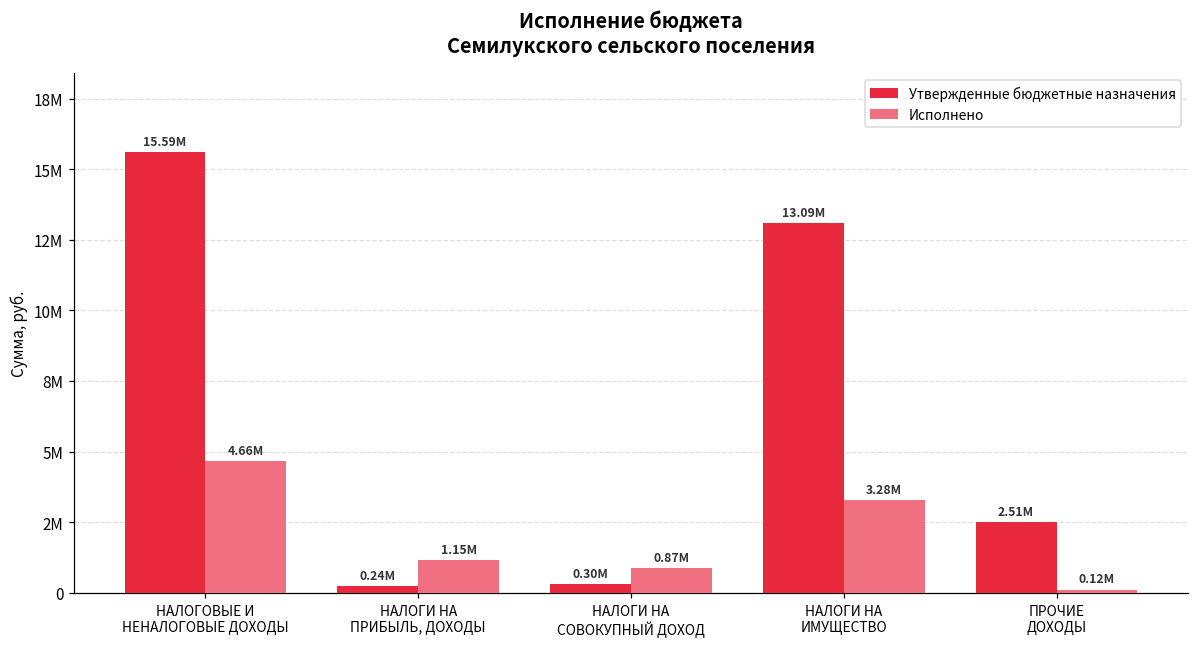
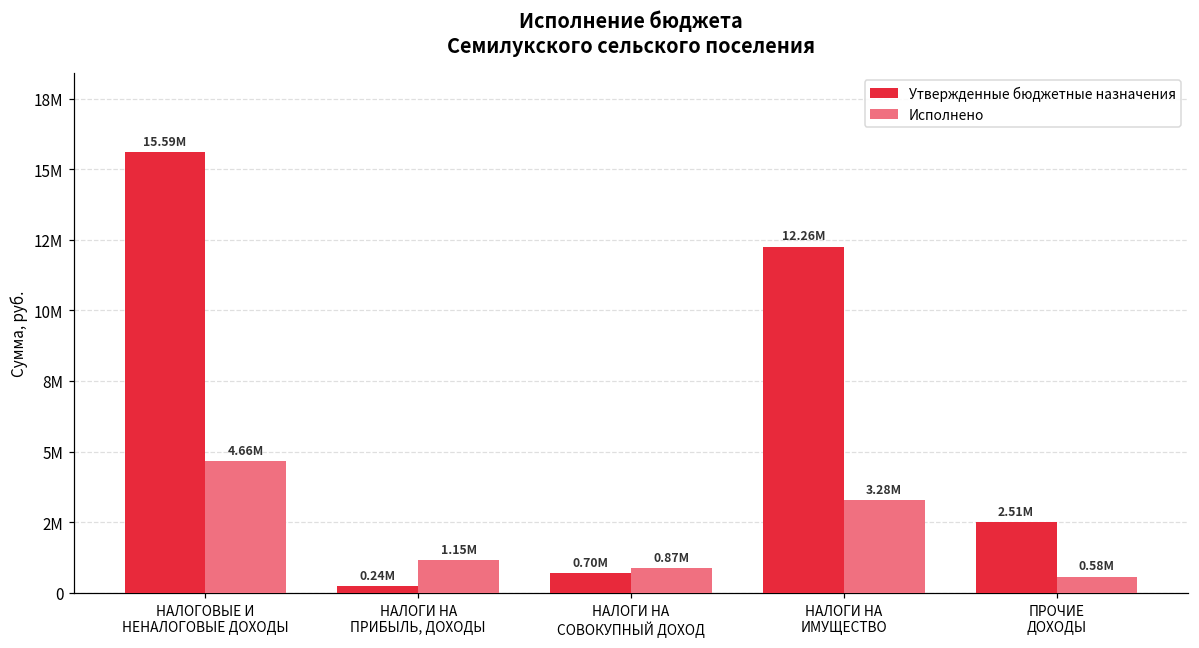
  {
    "Утвержденные бюджетные назначения": {
-     "НАЛОГИ НА СОВОКУПНЫЙ ДОХОД": "0.30М",
-     "НАЛОГИ НА ИМУЩЕСТВО": "13.09М"
+     "НАЛОГИ НА СОВОКУПНЫЙ ДОХОД": "0.70М",
+     "НАЛОГИ НА ИМУЩЕСТВО": "12.26М"
    },
    "Исполнено": {
-     "ПРОЧИЕ ДОХОДЫ": "0.12М"
+     "ПРОЧИЕ ДОХОДЫ": "0.58М"
    }
  }
